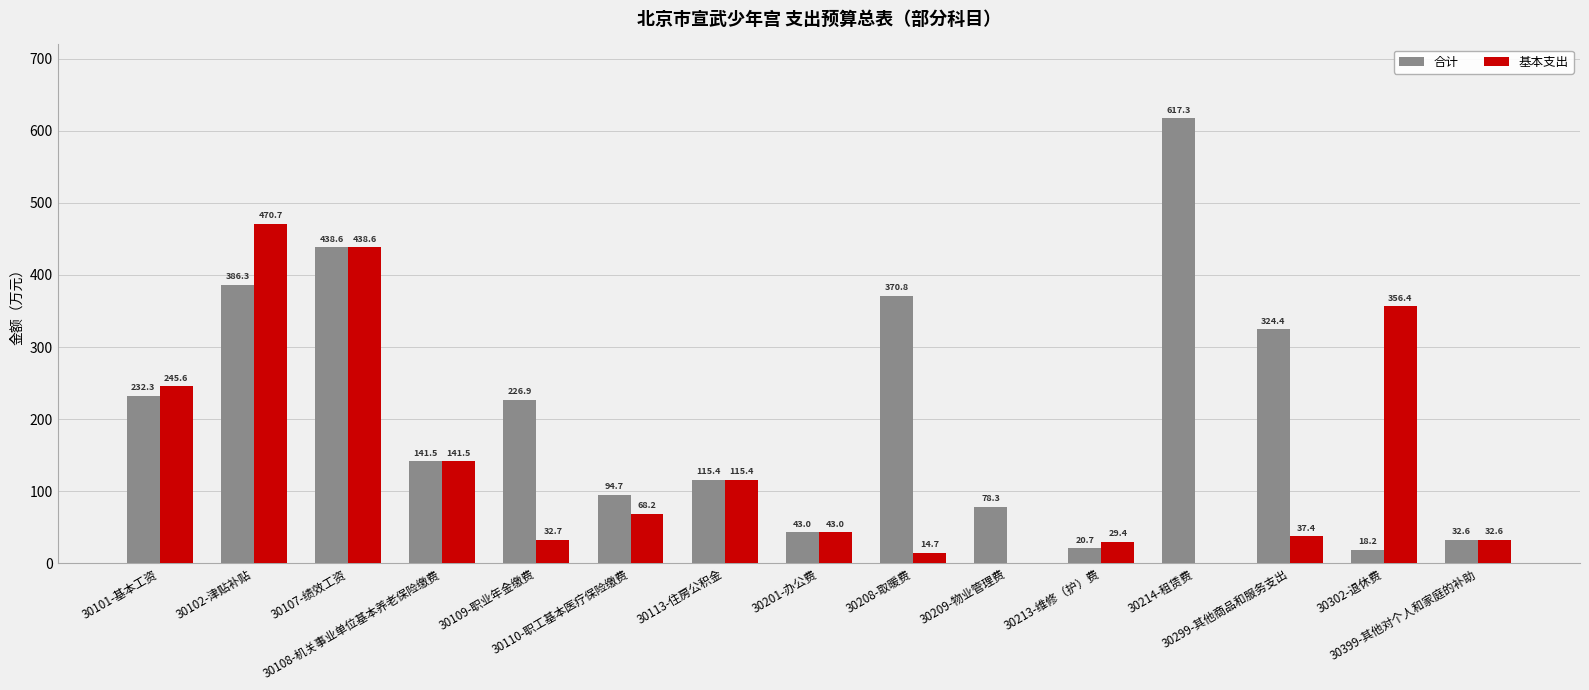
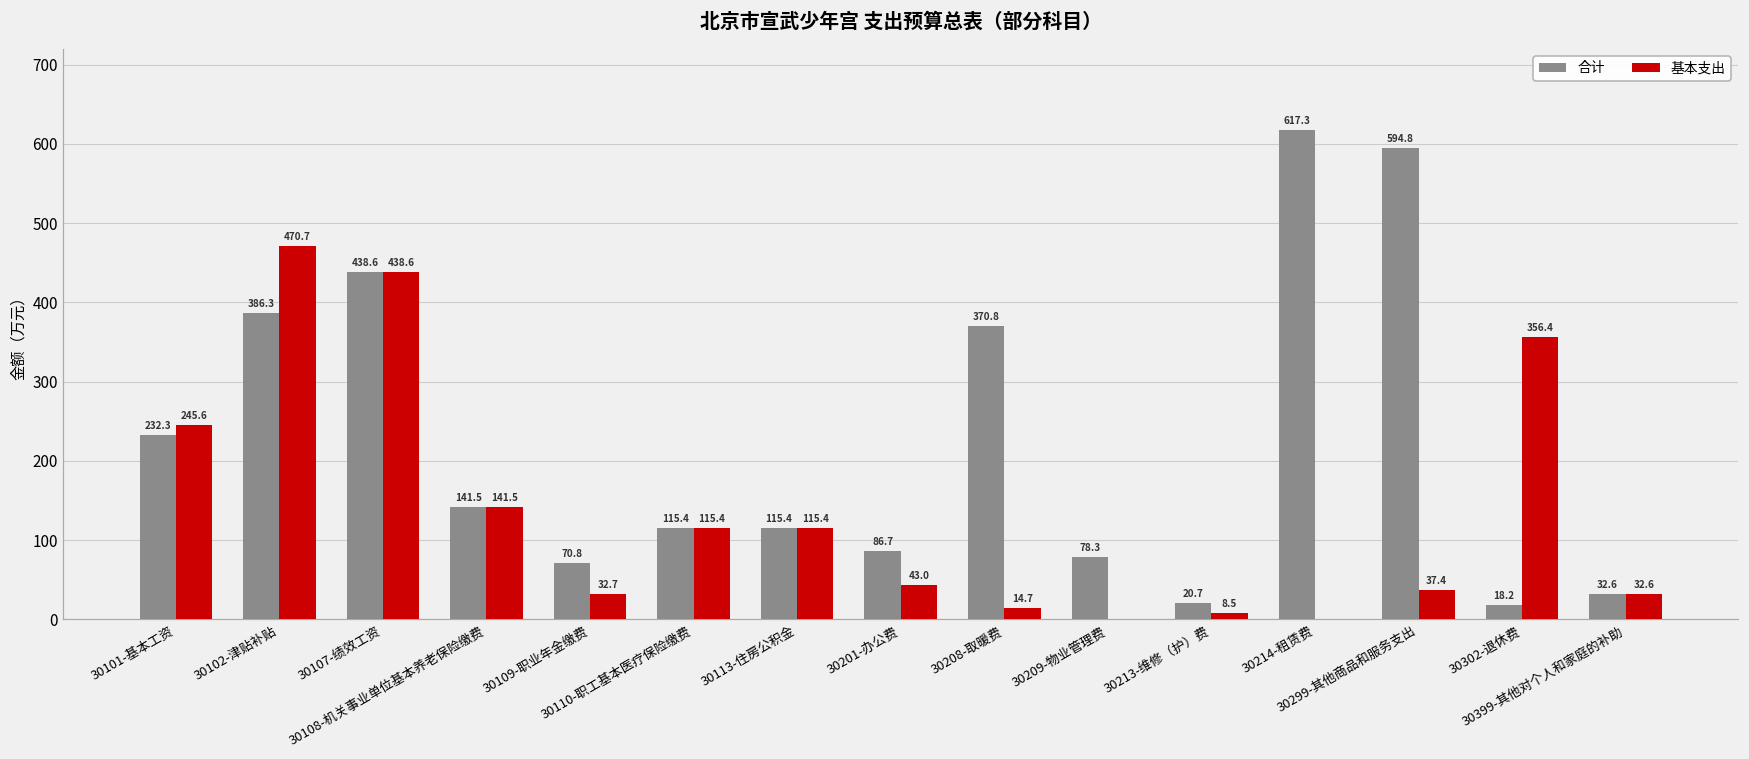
  {
    "合计": {
      "30101-基本工资": 232.3,
      "30102-津贴补贴": 386.3,
      "30107-绩效工资": 438.6,
      "30108-机关事业单位基本养老保险缴费": 141.5,
-     "30109-职业年金缴费": 226.9,
-     "30110-职工基本医疗保险缴费": 94.7,
+     "30109-职业年金缴费": 70.8,
+     "30110-职工基本医疗保险缴费": 115.4,
      "30113-住房公积金": 115.4,
-     "30201-办公费": 43.0,
+     "30201-办公费": 86.7,
      "30208-取暖费": 370.8,
      "30209-物业管理费": 78.3,
      "30213-维修（护）费": 20.7,
      "30214-租赁费": 617.3,
-     "30299-其他商品和服务支出": 324.4,
+     "30299-其他商品和服务支出": 594.8,
      "30302-退休费": 18.2,
      "30399-其他对个人和家庭的补助": 32.6
    },
    "基本支出": {
      "30101-基本工资": 245.6,
      "30102-津贴补贴": 470.7,
      "30107-绩效工资": 438.6,
      "30108-机关事业单位基本养老保险缴费": 141.5,
      "30109-职业年金缴费": 32.7,
-     "30110-职工基本医疗保险缴费": 68.2,
+     "30110-职工基本医疗保险缴费": 115.4,
      "30113-住房公积金": 115.4,
      "30201-办公费": 43.0,
      "30208-取暖费": 14.7,
-     "30213-维修（护）费": 29.4,
+     "30213-维修（护）费": 8.5,
      "30299-其他商品和服务支出": 37.4,
      "30302-退休费": 356.4,
      "30399-其他对个人和家庭的补助": 32.6
    }
  }
